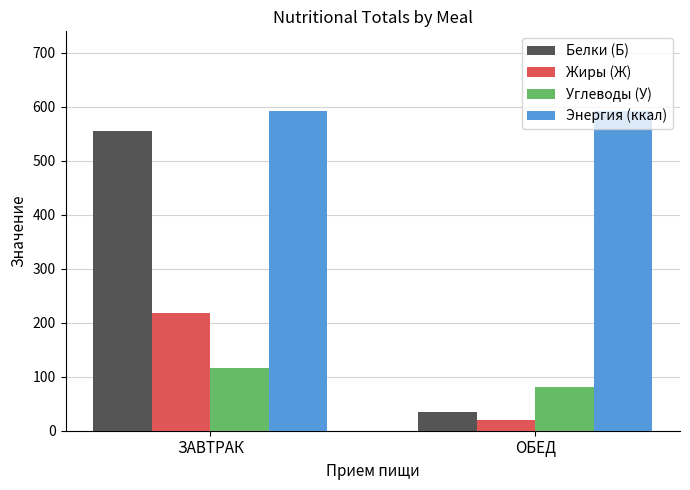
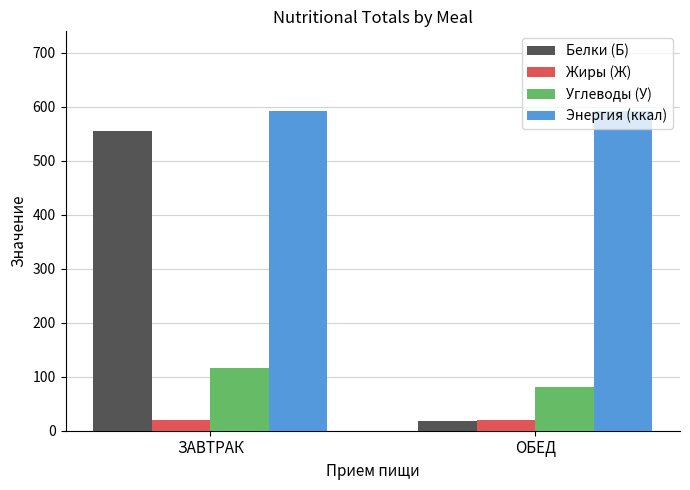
  {
    "Белки (Б)": {
      "ЗАВТРАК": 550,
-     "ОБЕД": 40
+     "ОБЕД": 20
    },
    "Жиры (Ж)": {
-     "ЗАВТРАК": 220,
+     "ЗАВТРАК": 20,
      "ОБЕД": 20
    },
    "Углеводы (У)": {
      "ЗАВТРАК": 120,
      "ОБЕД": 80
    },
    "Энергия (ккал)": {
      "ЗАВТРАК": 590
    }
  }
